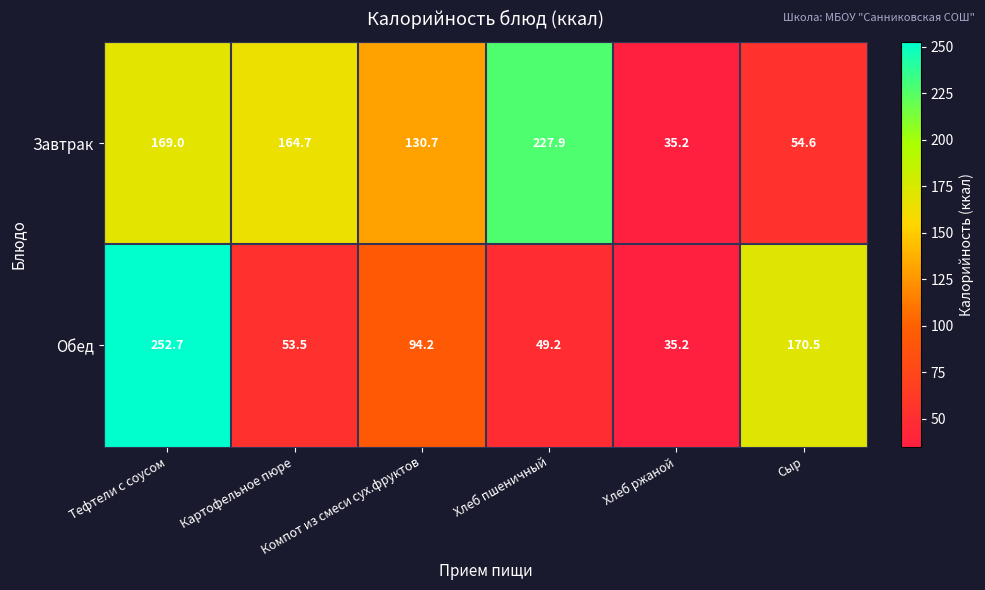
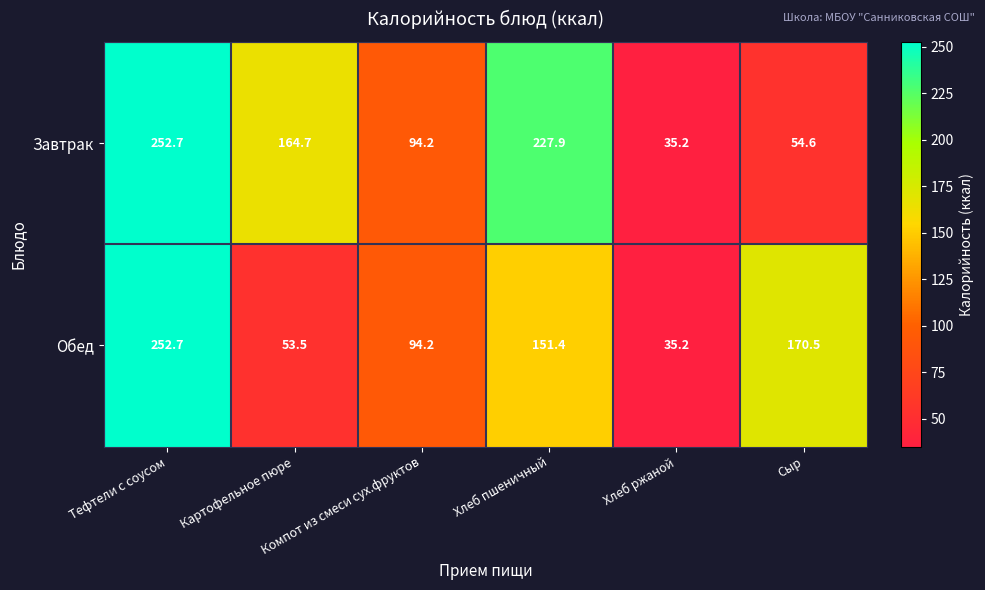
  {
    "Завтрак": {
-     "Тефтели с соусом": 169.0,
+     "Тефтели с соусом": 252.7,
      "Картофельное пюре": 164.7,
-     "Компот из смеси сух.фруктов": 130.7,
+     "Компот из смеси сух.фруктов": 94.2,
      "Хлеб пшеничный": 227.9,
      "Хлеб ржаной": 35.2,
      "Сыр": 54.6
    },
    "Обед": {
      "Тефтели с соусом": 252.7,
      "Картофельное пюре": 53.5,
      "Компот из смеси сух.фруктов": 94.2,
-     "Хлеб пшеничный": 49.2,
+     "Хлеб пшеничный": 151.4,
      "Хлеб ржаной": 35.2,
      "Сыр": 170.5
    }
  }
